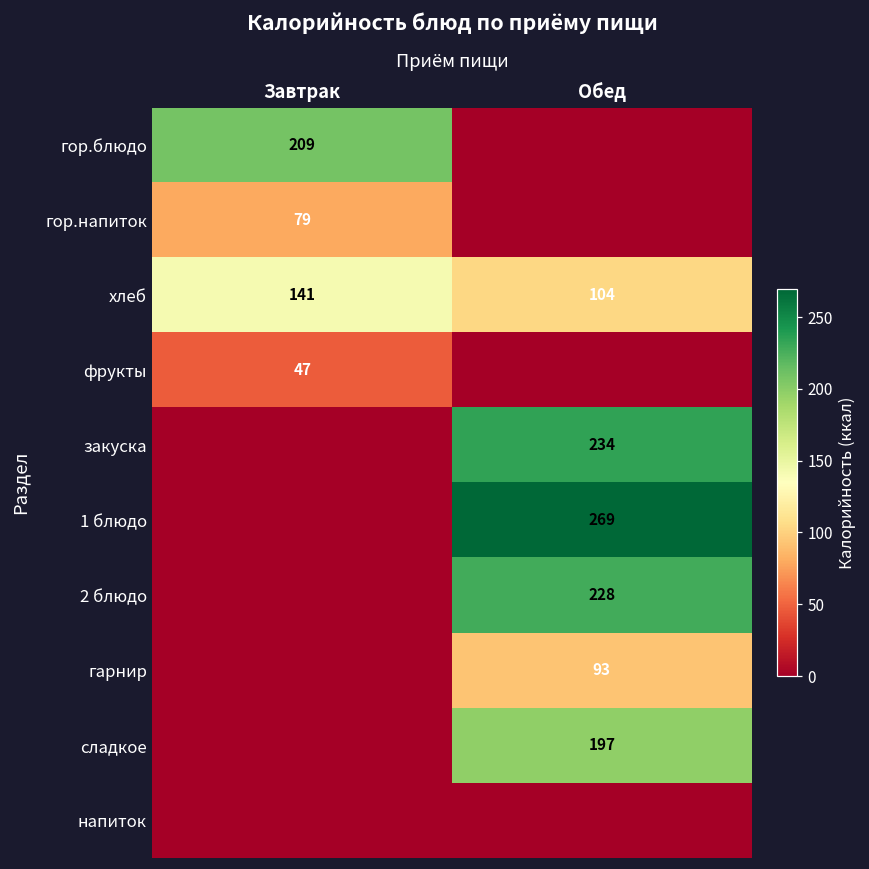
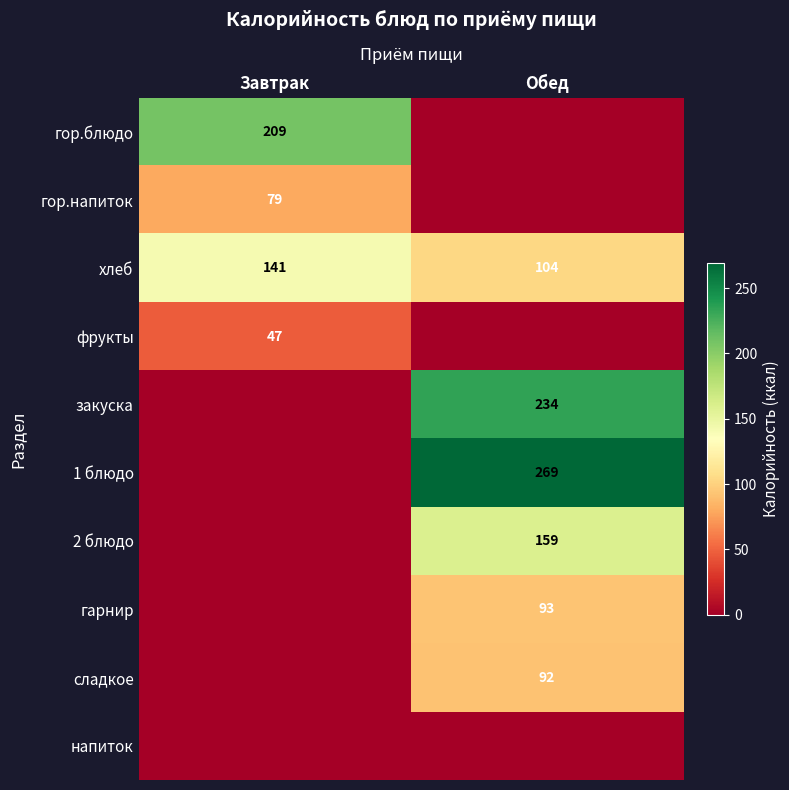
  {
    "гор.блюдо": {
      "Завтрак": 209
    },
    "гор.напиток": {
      "Завтрак": 79
    },
    "хлеб": {
      "Завтрак": 141,
      "Обед": 104
    },
    "фрукты": {
      "Завтрак": 47
    },
    "закуска": {
      "Обед": 234
    },
    "1 блюдо": {
      "Обед": 269
    },
    "2 блюдо": {
-     "Обед": 228
+     "Обед": 159
    },
    "гарнир": {
      "Обед": 93
    },
    "сладкое": {
-     "Обед": 197
+     "Обед": 92
    }
  }
